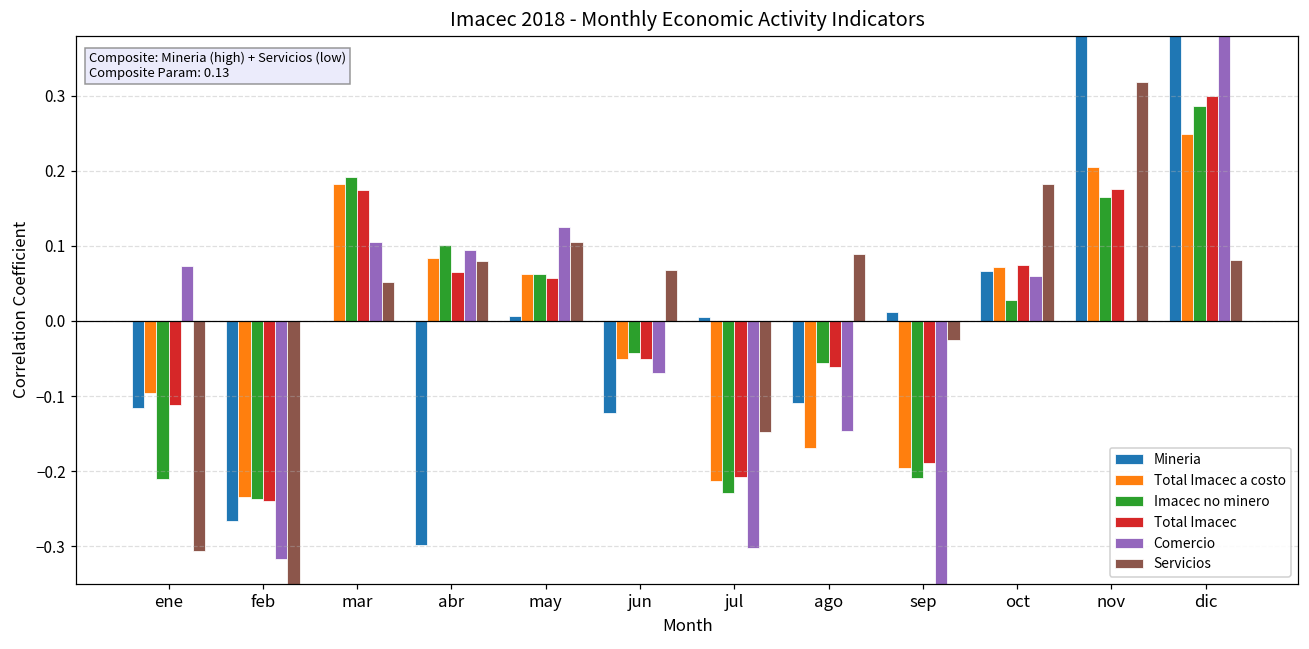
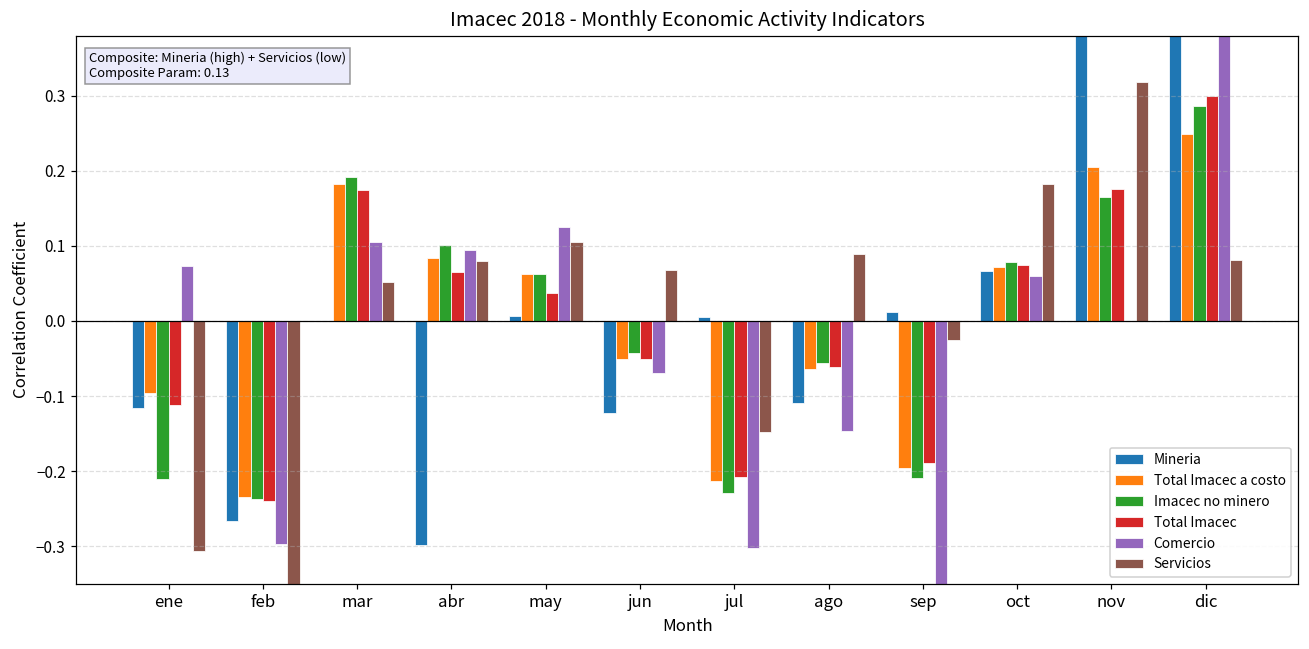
  {
    "Mineria": {
      "ene": -0.12,
      "feb": -0.27,
      "abr": -0.30,
      "may": 0.01,
      "jun": -0.12,
      "jul": 0.01,
      "ago": -0.11,
      "sep": 0.01,
      "oct": 0.07
    },
    "Total Imacec a costo": {
      "ene": -0.10,
      "feb": -0.23,
      "mar": 0.18,
      "abr": 0.08,
      "may": 0.06,
      "jun": -0.05,
      "jul": -0.21,
-     "ago": -0.17,
+     "ago": -0.06,
      "sep": -0.20,
      "oct": 0.07,
      "nov": 0.20,
      "dic": 0.25
    },
    "Imacec no minero": {
      "ene": -0.21,
      "feb": -0.24,
      "mar": 0.19,
      "abr": 0.10,
      "may": 0.06,
      "jun": -0.04,
      "jul": -0.23,
      "ago": -0.06,
      "sep": -0.21,
-     "oct": 0.03,
+     "oct": 0.08,
      "nov": 0.17,
      "dic": 0.29
    },
    "Total Imacec": {
      "ene": -0.11,
      "feb": -0.24,
      "mar": 0.17,
      "abr": 0.07,
-     "may": 0.06,
+     "may": 0.04,
      "jun": -0.05,
      "jul": -0.21,
      "ago": -0.06,
      "sep": -0.19,
      "oct": 0.08,
      "nov": 0.18,
      "dic": 0.30
    },
    "Comercio": {
      "ene": 0.07,
-     "feb": -0.32,
+     "feb": -0.30,
      "mar": 0.10,
      "abr": 0.09,
      "may": 0.13,
      "jun": -0.07,
      "jul": -0.30,
      "ago": -0.15,
      "sep": -0.35,
      "oct": 0.06,
      "nov": 0.00
    },
    "Servicios": {
      "ene": -0.31,
      "mar": 0.05,
      "abr": 0.08,
      "may": 0.11,
      "jun": 0.07,
      "jul": -0.15,
      "ago": 0.09,
      "sep": -0.03,
      "oct": 0.18,
      "nov": 0.32,
      "dic": 0.08
    }
  }
